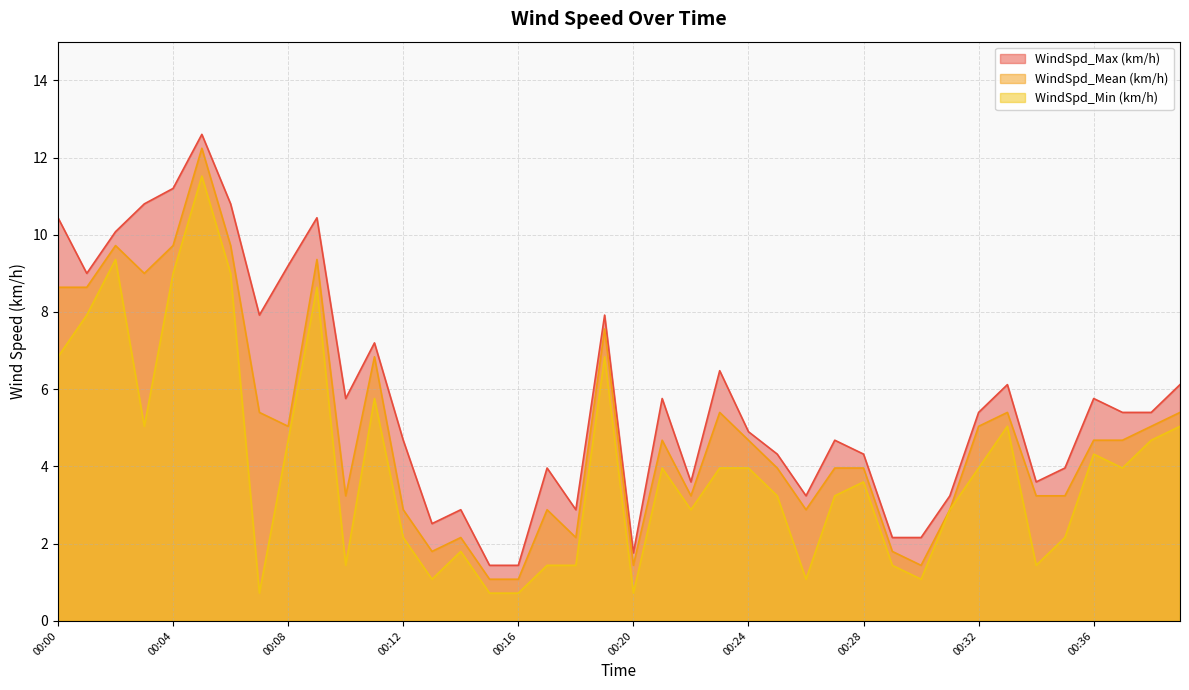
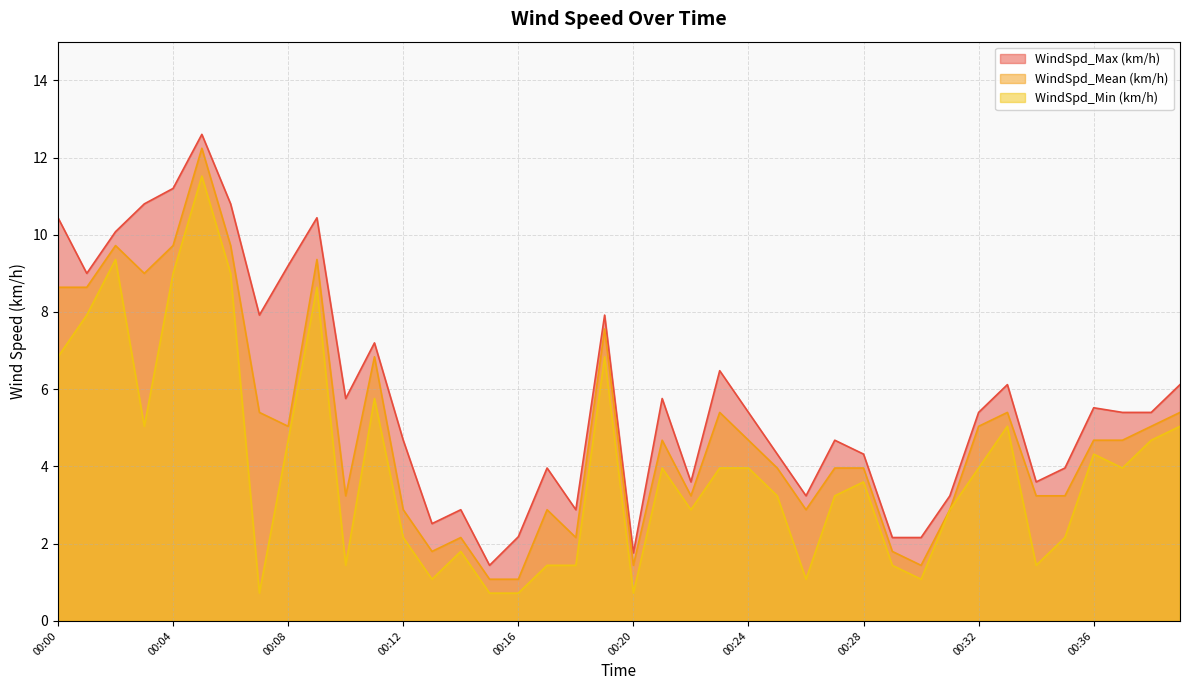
  {
    "WindSpd_Max (km/h)": {
      "00:00": 10.4,
      "00:04": 11.2,
      "00:08": 9.2,
      "00:12": 4.7,
-     "00:16": 1.4,
+     "00:16": 2.2,
      "00:20": 1.8,
-     "00:24": 4.9,
+     "00:24": 5.4,
      "00:28": 4.3,
      "00:32": 5.4,
-     "00:36": 5.8
+     "00:36": 5.5
    }
  }
